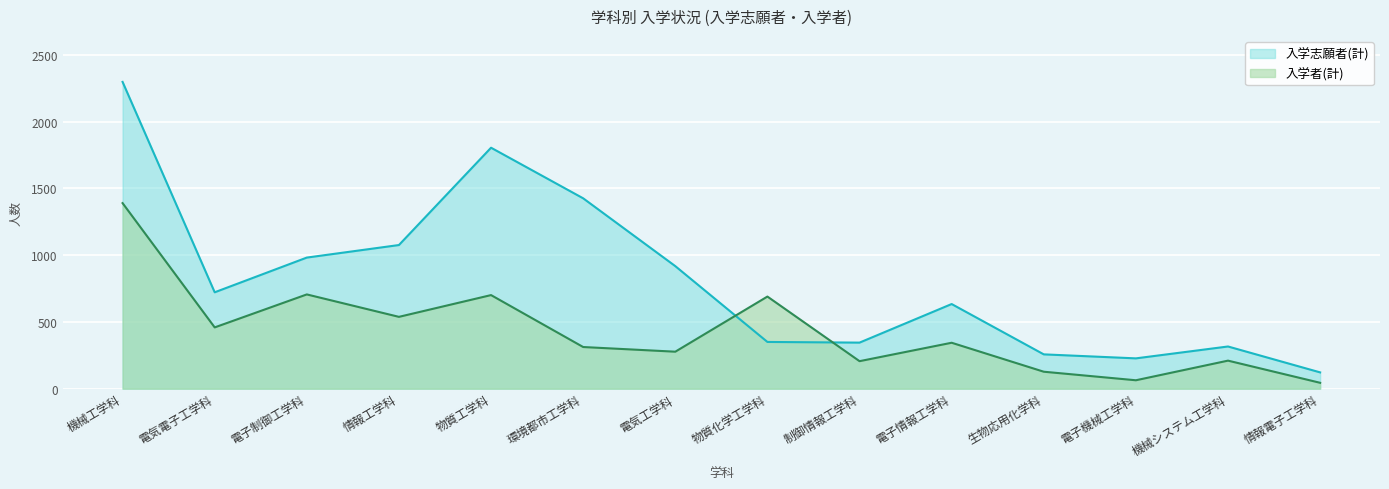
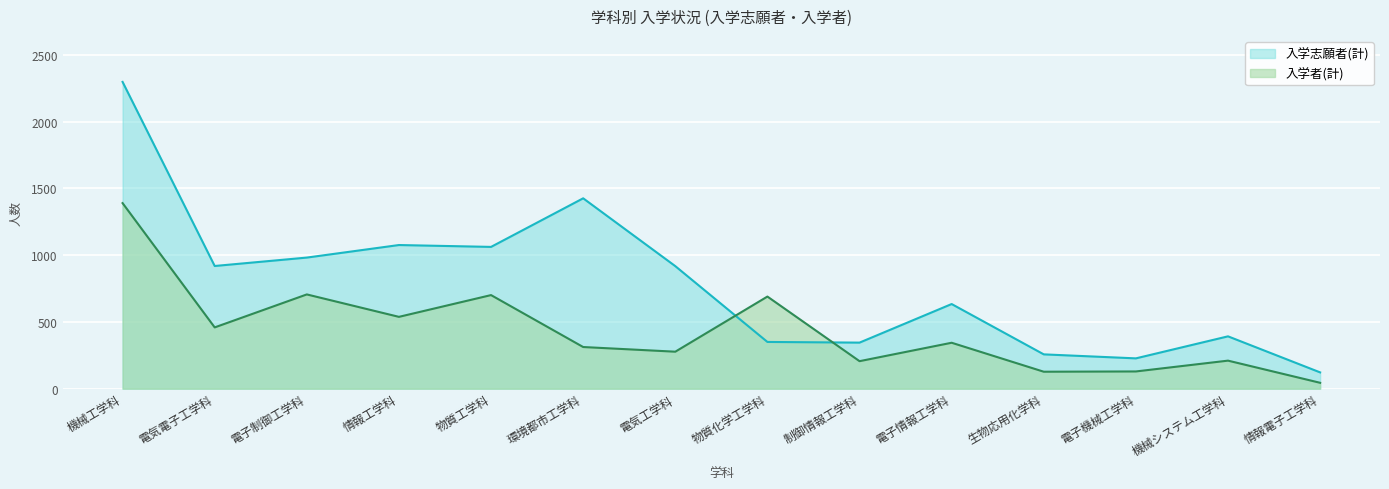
  {
    "入学志願者(計)": {
      "機械工学科": 2300,
-     "電気電子工学科": 720,
+     "電気電子工学科": 920,
      "電子制御工学科": 980,
      "情報工学科": 1080,
-     "物質工学科": 1810,
+     "物質工学科": 1060,
      "環境都市工学科": 1430,
      "電気工学科": 920,
      "物質化学工学科": 350,
      "制御情報工学科": 350,
      "電子情報工学科": 630,
      "生物応用化学科": 260,
      "電子機械工学科": 230,
-     "機械システム工学科": 320,
+     "機械システム工学科": 390,
      "情報電子工学科": 120
    },
    "入学者(計)": {
      "機械工学科": 1390,
      "電気電子工学科": 460,
      "電子制御工学科": 710,
      "情報工学科": 540,
      "物質工学科": 700,
      "環境都市工学科": 310,
      "電気工学科": 280,
      "物質化学工学科": 690,
      "制御情報工学科": 210,
      "電子情報工学科": 340,
      "生物応用化学科": 130,
-     "電子機械工学科": 60,
+     "電子機械工学科": 130,
      "機械システム工学科": 210,
      "情報電子工学科": 40
    }
  }
